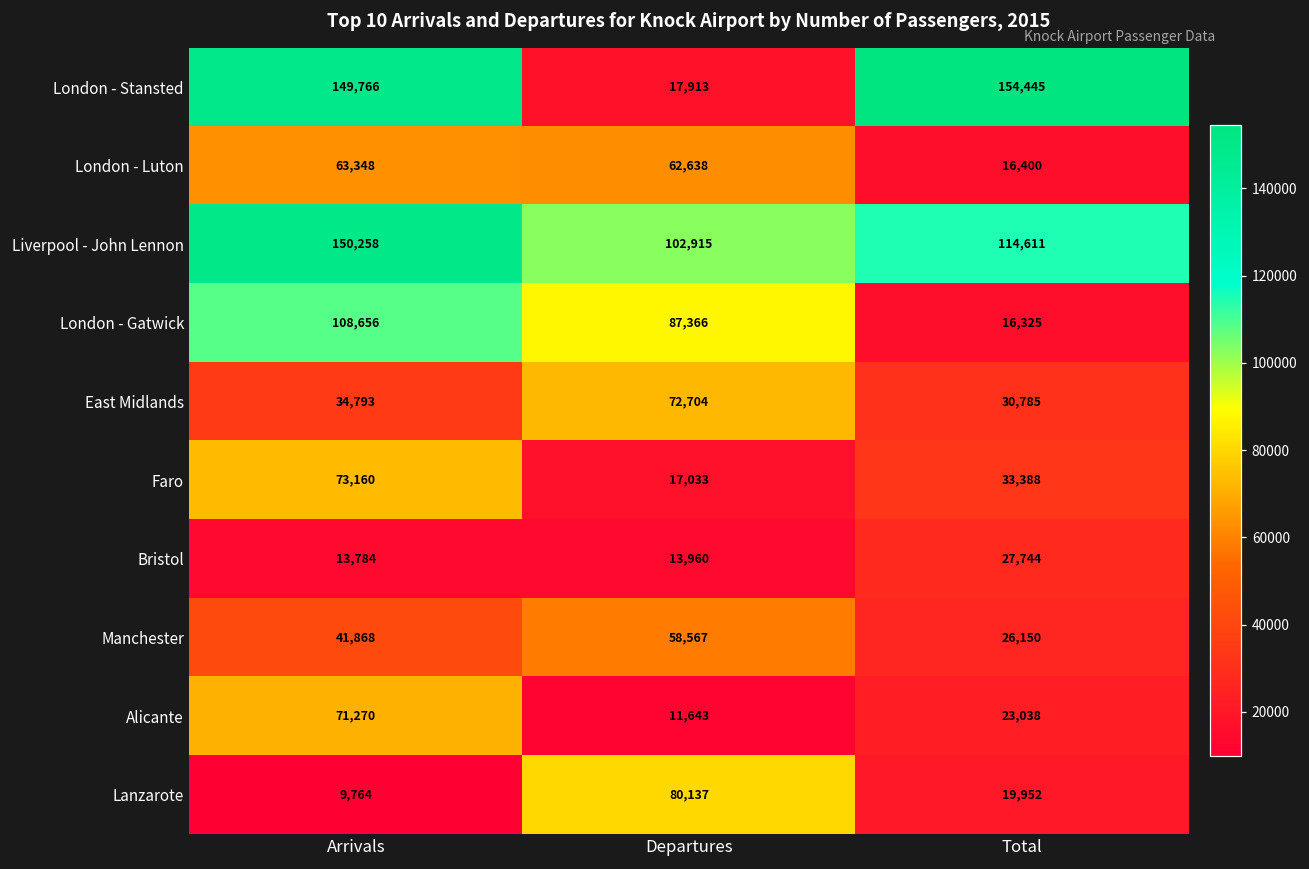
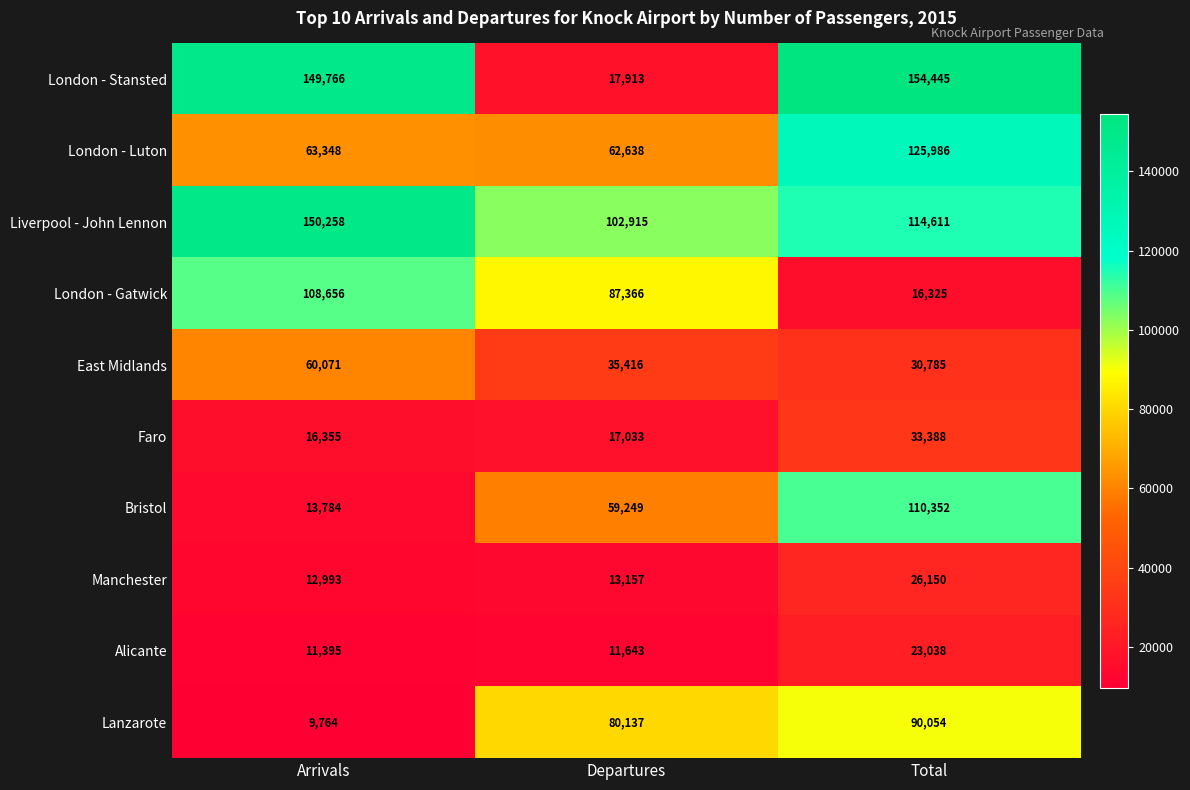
  {
    "London - Stansted": {
      "Arrivals": "149,766",
      "Departures": "17,913",
      "Total": "154,445"
    },
    "London - Luton": {
      "Arrivals": "63,348",
      "Departures": "62,638",
-     "Total": "16,400"
+     "Total": "125,986"
    },
    "Liverpool - John Lennon": {
      "Arrivals": "150,258",
      "Departures": "102,915",
      "Total": "114,611"
    },
    "London - Gatwick": {
      "Arrivals": "108,656",
      "Departures": "87,366",
      "Total": "16,325"
    },
    "East Midlands": {
-     "Arrivals": "34,793",
-     "Departures": "72,704",
+     "Arrivals": "60,071",
+     "Departures": "35,416",
      "Total": "30,785"
    },
    "Faro": {
-     "Arrivals": "73,160",
+     "Arrivals": "16,355",
      "Departures": "17,033",
      "Total": "33,388"
    },
    "Bristol": {
      "Arrivals": "13,784",
-     "Departures": "13,960",
-     "Total": "27,744"
+     "Departures": "59,249",
+     "Total": "110,352"
    },
    "Manchester": {
-     "Arrivals": "41,868",
-     "Departures": "58,567",
+     "Arrivals": "12,993",
+     "Departures": "13,157",
      "Total": "26,150"
    },
    "Alicante": {
-     "Arrivals": "71,270",
+     "Arrivals": "11,395",
      "Departures": "11,643",
      "Total": "23,038"
    },
    "Lanzarote": {
      "Arrivals": "9,764",
      "Departures": "80,137",
-     "Total": "19,952"
+     "Total": "90,054"
    }
  }
